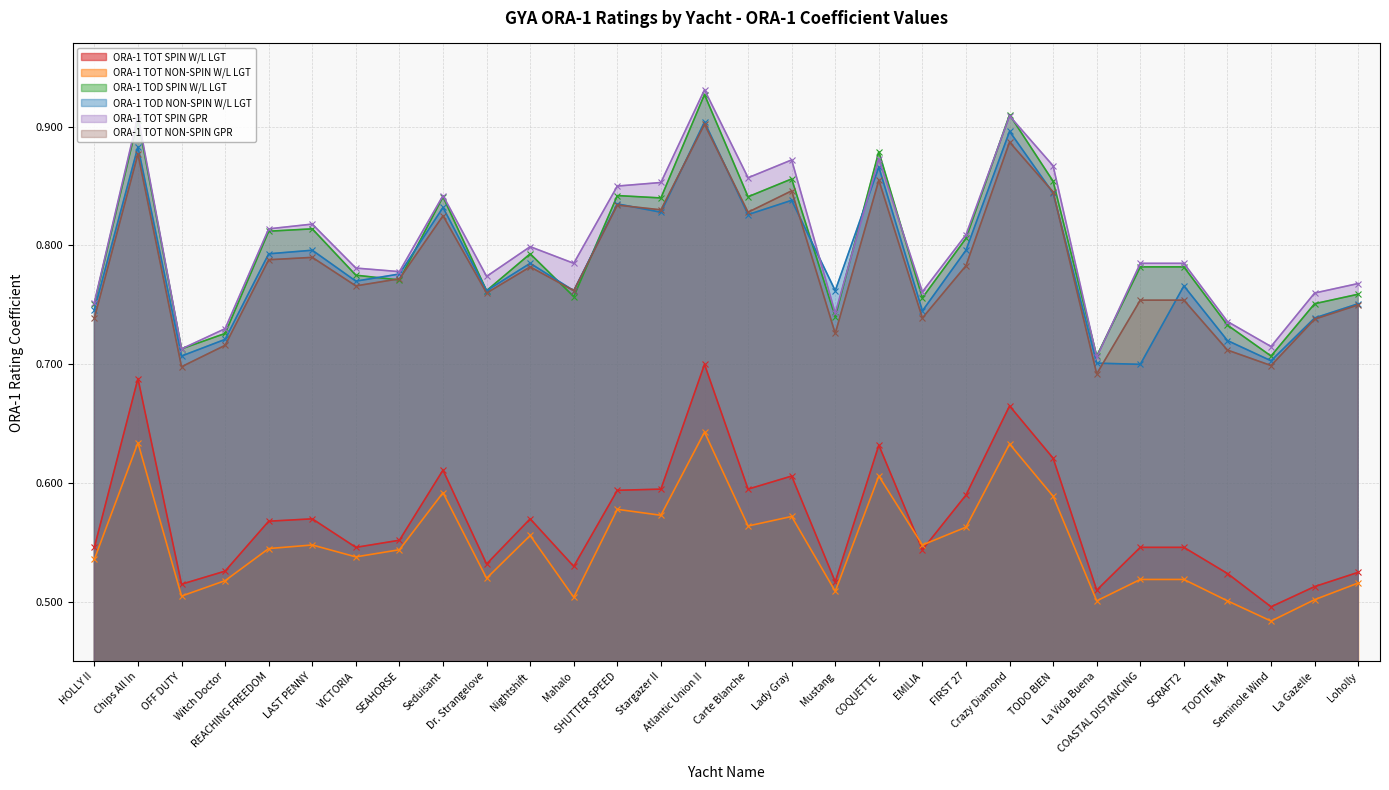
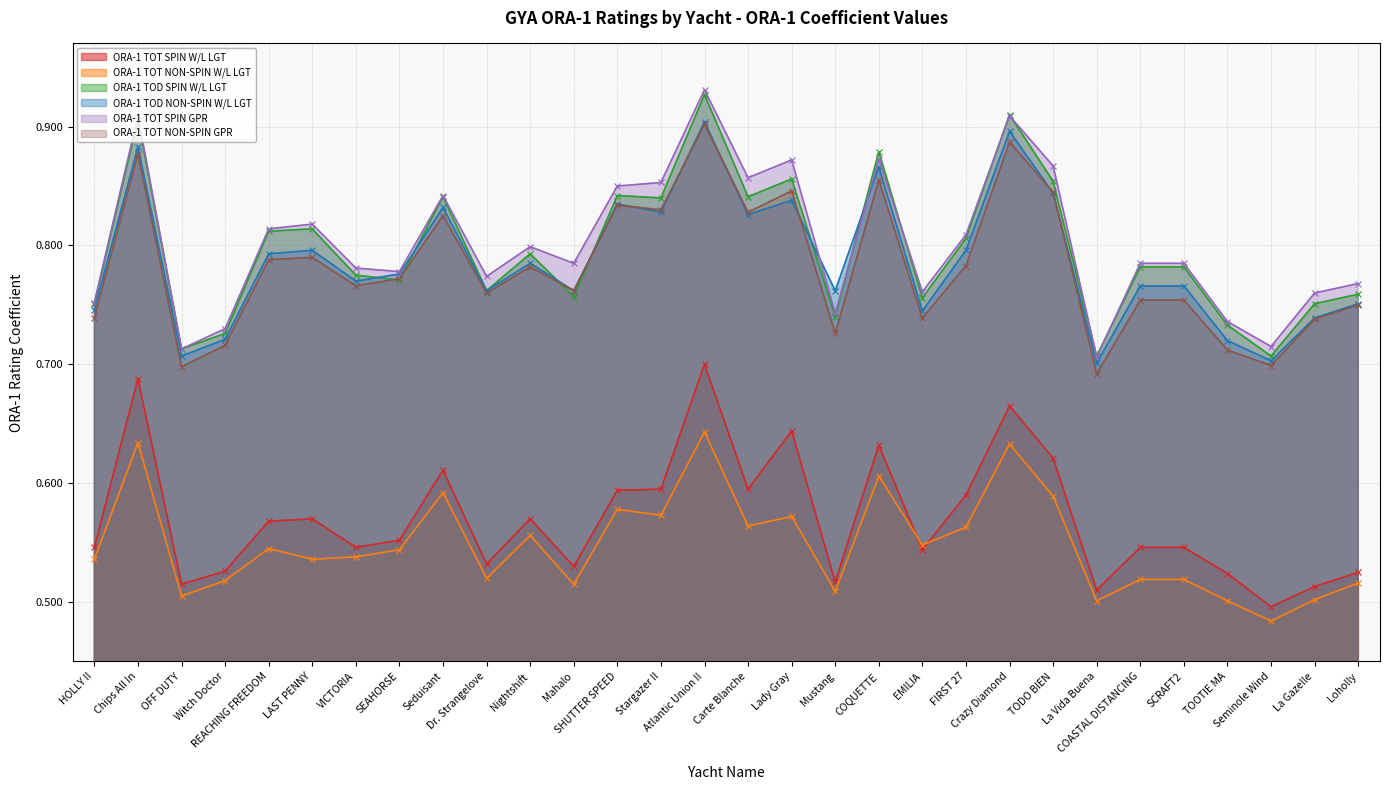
  {
    "ORA-1 TOT SPIN W/L LGT": {
      "HOLLY II": 0.546,
      "Chips All In": 0.688,
      "OFF DUTY": 0.515,
      "Witch Doctor": 0.526,
      "REACHING FREEDOM": 0.568,
      "LAST PENNY": 0.570,
      "VICTORIA": 0.546,
      "SEAHORSE": 0.552,
      "Seduisant": 0.611,
      "Dr. Strangelove": 0.532,
      "Nightshift": 0.570,
      "Mahalo": 0.530,
      "SHUTTER SPEED": 0.594,
      "Stargazer II": 0.595,
      "Atlantic Union II": 0.700,
      "Carte Blanche": 0.595,
-     "Lady Gray": 0.606,
+     "Lady Gray": 0.644,
      "Mustang": 0.517,
      "COQUETTE": 0.632,
      "EMILIA": 0.544,
      "FIRST 27": 0.590,
      "Crazy Diamond": 0.665,
      "TODO BIEN": 0.621,
      "La Vida Buena": 0.510,
      "COASTAL DISTANCING": 0.546,
      "SCRAFT2": 0.546,
      "TOOTIE MA": 0.524,
      "Seminole Wind": 0.496,
      "La Gazelle": 0.513,
      "Loholly": 0.525
    },
    "ORA-1 TOT NON-SPIN W/L LGT": {
      "HOLLY II": 0.536,
      "Chips All In": 0.634,
      "OFF DUTY": 0.505,
      "Witch Doctor": 0.518,
      "REACHING FREEDOM": 0.545,
-     "LAST PENNY": 0.548,
+     "LAST PENNY": 0.536,
      "VICTORIA": 0.538,
      "SEAHORSE": 0.544,
      "Seduisant": 0.592,
      "Dr. Strangelove": 0.520,
      "Nightshift": 0.556,
-     "Mahalo": 0.504,
+     "Mahalo": 0.515,
      "SHUTTER SPEED": 0.578,
      "Stargazer II": 0.573,
      "Atlantic Union II": 0.643,
      "Carte Blanche": 0.564,
      "Lady Gray": 0.572,
      "Mustang": 0.509,
      "COQUETTE": 0.606,
      "EMILIA": 0.548,
      "FIRST 27": 0.563,
      "Crazy Diamond": 0.633,
      "TODO BIEN": 0.589,
      "La Vida Buena": 0.501,
      "COASTAL DISTANCING": 0.519,
      "SCRAFT2": 0.519,
      "TOOTIE MA": 0.501,
      "Seminole Wind": 0.484,
      "La Gazelle": 0.502,
      "Loholly": 0.516
    },
    "ORA-1 TOD SPIN W/L LGT": {
      "Witch Doctor": 0.726,
      "LAST PENNY": 0.814,
      "VICTORIA": 0.775,
      "Nightshift": 0.793,
      "Mahalo": 0.757,
      "SHUTTER SPEED": 0.842,
      "Stargazer II": 0.840,
      "Atlantic Union II": 0.927,
      "Carte Blanche": 0.841,
      "Lady Gray": 0.856,
      "Mustang": 0.740,
      "COQUETTE": 0.879,
      "EMILIA": 0.756,
      "FIRST 27": 0.806,
      "TODO BIEN": 0.854,
      "COASTAL DISTANCING": 0.782,
      "SCRAFT2": 0.782,
      "TOOTIE MA": 0.733,
      "Seminole Wind": 0.707,
      "La Gazelle": 0.751,
      "Loholly": 0.759
    },
    "ORA-1 TOD NON-SPIN W/L LGT": {
      "HOLLY II": 0.746,
      "Chips All In": 0.883,
      "OFF DUTY": 0.707,
      "Witch Doctor": 0.721,
      "REACHING FREEDOM": 0.793,
      "LAST PENNY": 0.796,
      "VICTORIA": 0.770,
      "Seduisant": 0.832,
      "Nightshift": 0.785,
      "Lady Gray": 0.838,
      "Mustang": 0.762,
      "COQUETTE": 0.866,
      "EMILIA": 0.745,
      "FIRST 27": 0.796,
      "Crazy Diamond": 0.896,
      "La Vida Buena": 0.701,
-     "COASTAL DISTANCING": 0.700,
+     "COASTAL DISTANCING": 0.766,
      "SCRAFT2": 0.766,
      "TOOTIE MA": 0.720,
      "Seminole Wind": 0.703
    }
  }
